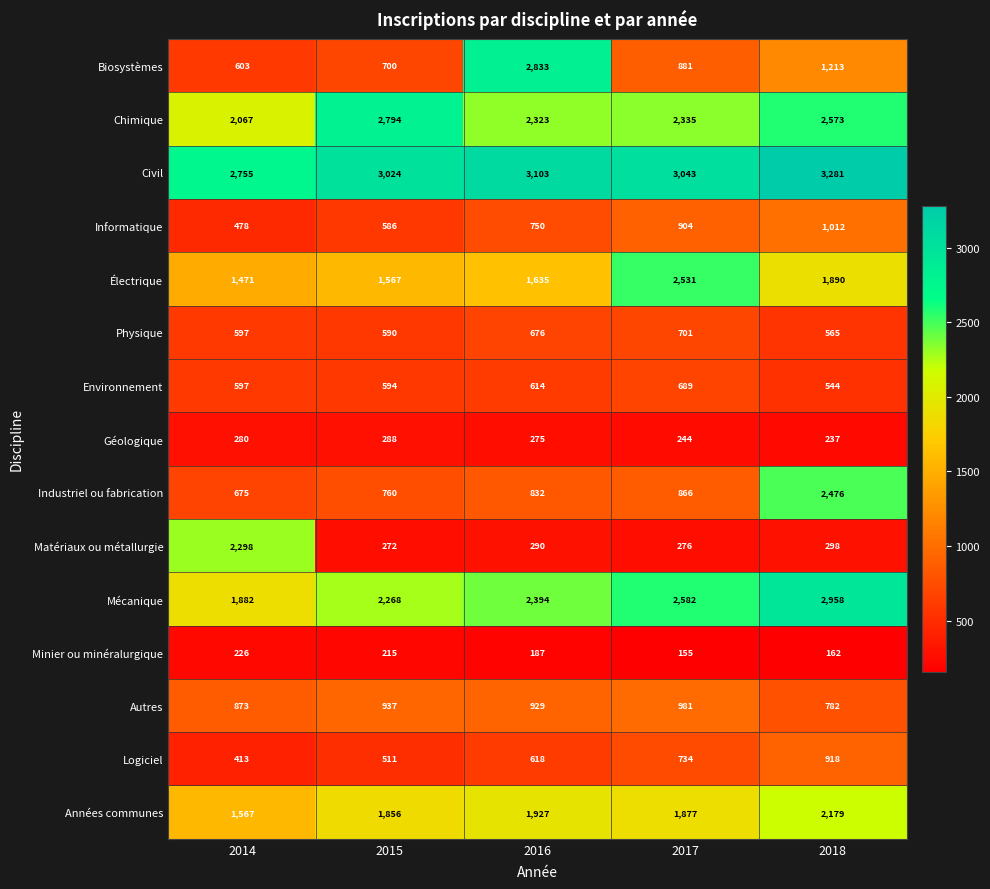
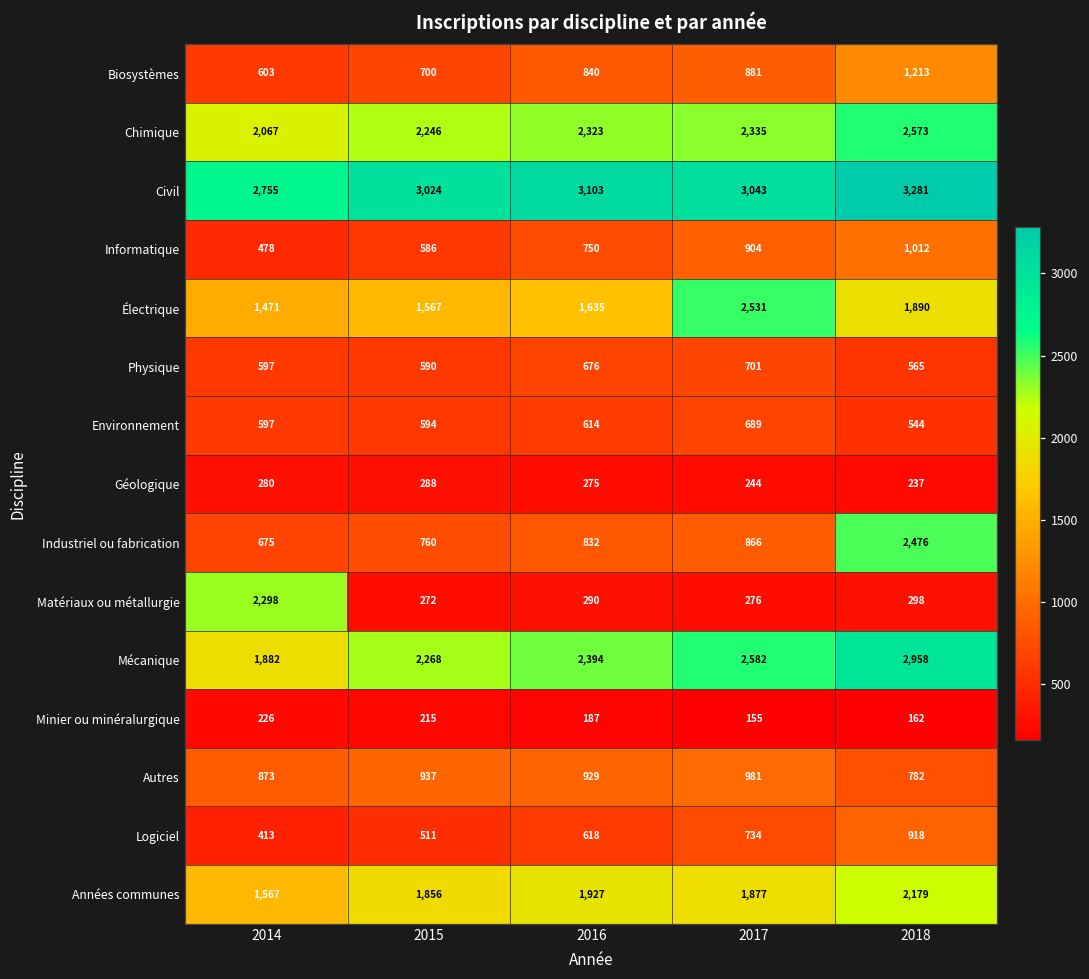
  {
    "Biosystèmes": {
      "2014": "603",
      "2015": "700",
-     "2016": "2,833",
+     "2016": "840",
      "2017": "881",
      "2018": "1,213"
    },
    "Chimique": {
      "2014": "2,067",
-     "2015": "2,794",
+     "2015": "2,246",
      "2016": "2,323",
      "2017": "2,335",
      "2018": "2,573"
    },
    "Civil": {
      "2014": "2,755",
      "2015": "3,024",
      "2016": "3,103",
      "2017": "3,043",
      "2018": "3,281"
    },
    "Informatique": {
      "2014": "478",
      "2015": "586",
      "2016": "750",
      "2017": "904",
      "2018": "1,012"
    },
    "Électrique": {
      "2014": "1,471",
      "2015": "1,567",
      "2016": "1,635",
      "2017": "2,531",
      "2018": "1,890"
    },
    "Physique": {
      "2014": "597",
      "2015": "590",
      "2016": "676",
      "2017": "701",
      "2018": "565"
    },
    "Environnement": {
      "2014": "597",
      "2015": "594",
      "2016": "614",
      "2017": "689",
      "2018": "544"
    },
    "Géologique": {
      "2014": "280",
      "2015": "288",
      "2016": "275",
      "2017": "244",
      "2018": "237"
    },
    "Industriel ou fabrication": {
      "2014": "675",
      "2015": "760",
      "2016": "832",
      "2017": "866",
      "2018": "2,476"
    },
    "Matériaux ou métallurgie": {
      "2014": "2,298",
      "2015": "272",
      "2016": "290",
      "2017": "276",
      "2018": "298"
    },
    "Mécanique": {
      "2014": "1,882",
      "2015": "2,268",
      "2016": "2,394",
      "2017": "2,582",
      "2018": "2,958"
    },
    "Minier ou minéralurgique": {
      "2014": "226",
      "2015": "215",
      "2016": "187",
      "2017": "155",
      "2018": "162"
    },
    "Autres": {
      "2014": "873",
      "2015": "937",
      "2016": "929",
      "2017": "981",
      "2018": "782"
    },
    "Logiciel": {
      "2014": "413",
      "2015": "511",
      "2016": "618",
      "2017": "734",
      "2018": "918"
    },
    "Années communes": {
      "2014": "1,567",
      "2015": "1,856",
      "2016": "1,927",
      "2017": "1,877",
      "2018": "2,179"
    }
  }
